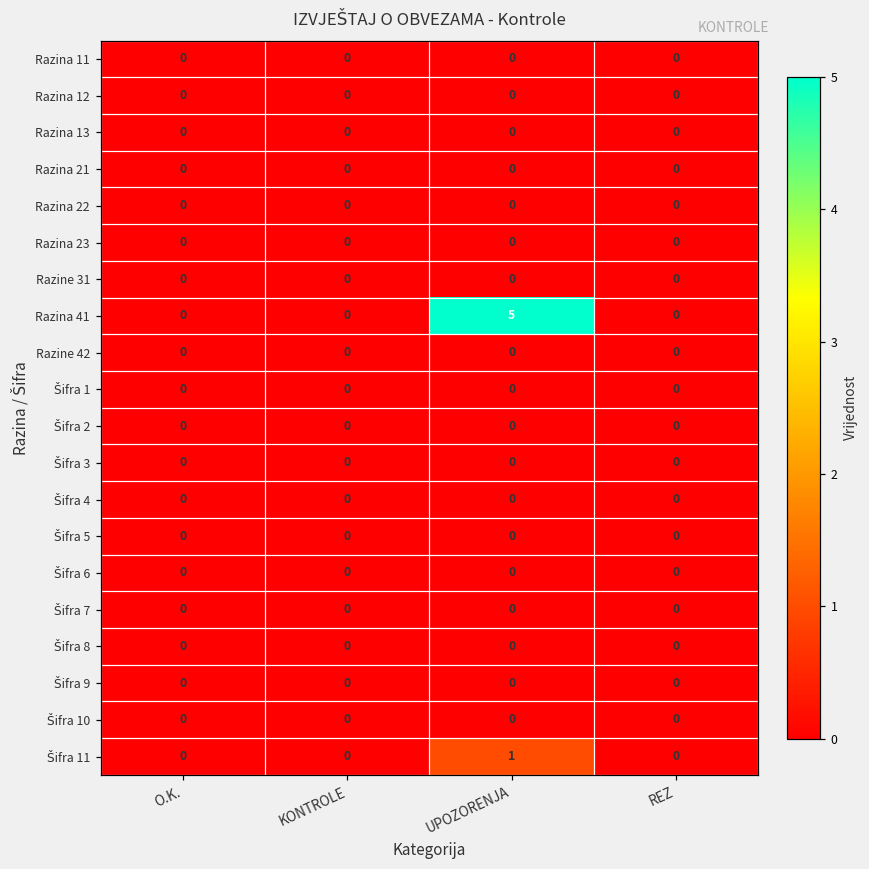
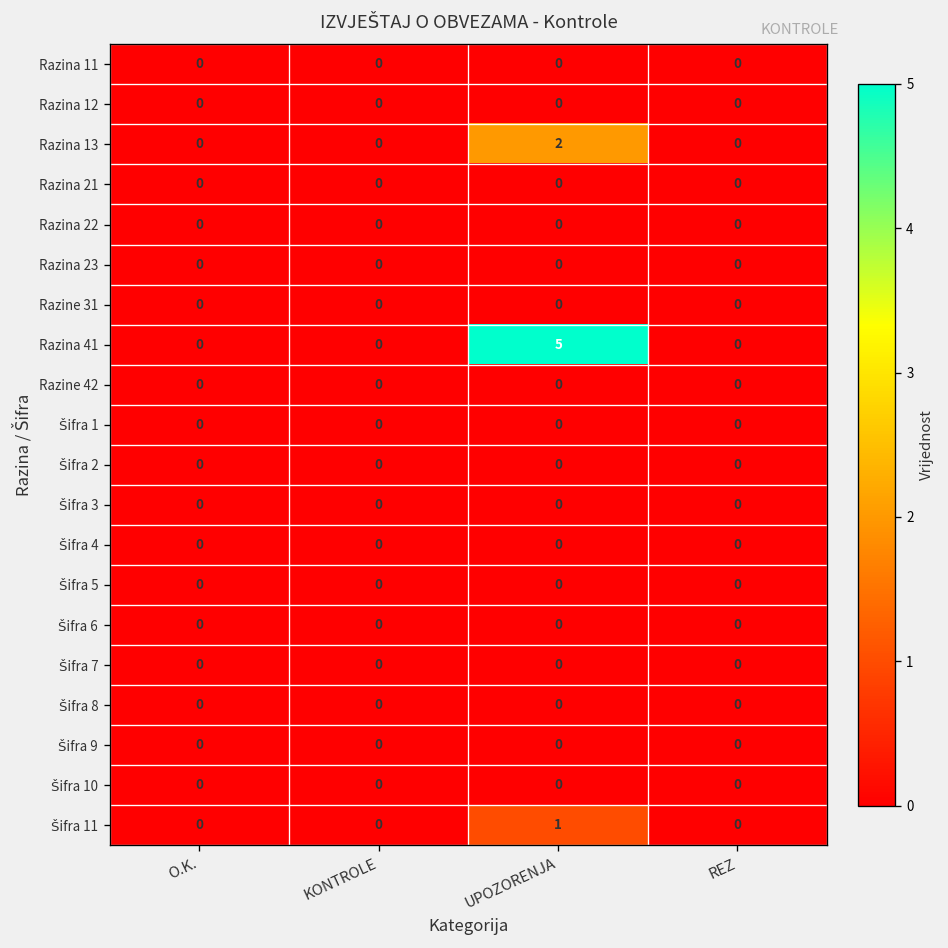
  {
    "Razina 11": {
      "O.K.": 0,
      "KONTROLE": 0,
      "UPOZORENJA": 0,
      "REZ": 0
    },
    "Razina 12": {
      "O.K.": 0,
      "KONTROLE": 0,
      "UPOZORENJA": 0,
      "REZ": 0
    },
    "Razina 13": {
      "O.K.": 0,
      "KONTROLE": 0,
-     "UPOZORENJA": 0,
+     "UPOZORENJA": 2,
      "REZ": 0
    },
    "Razina 21": {
      "O.K.": 0,
      "KONTROLE": 0,
      "UPOZORENJA": 0,
      "REZ": 0
    },
    "Razina 22": {
      "O.K.": 0,
      "KONTROLE": 0,
      "UPOZORENJA": 0,
      "REZ": 0
    },
    "Razina 23": {
      "O.K.": 0,
      "KONTROLE": 0,
      "UPOZORENJA": 0,
      "REZ": 0
    },
    "Razine 31": {
      "O.K.": 0,
      "KONTROLE": 0,
      "UPOZORENJA": 0,
      "REZ": 0
    },
    "Razina 41": {
      "O.K.": 0,
      "KONTROLE": 0,
      "UPOZORENJA": 5,
      "REZ": 0
    },
    "Razine 42": {
      "O.K.": 0,
      "KONTROLE": 0,
      "UPOZORENJA": 0,
      "REZ": 0
    },
    "Šifra 1": {
      "O.K.": 0,
      "KONTROLE": 0,
      "UPOZORENJA": 0,
      "REZ": 0
    },
    "Šifra 2": {
      "O.K.": 0,
      "KONTROLE": 0,
      "UPOZORENJA": 0,
      "REZ": 0
    },
    "Šifra 3": {
      "O.K.": 0,
      "KONTROLE": 0,
      "UPOZORENJA": 0,
      "REZ": 0
    },
    "Šifra 4": {
      "O.K.": 0,
      "KONTROLE": 0,
      "UPOZORENJA": 0,
      "REZ": 0
    },
    "Šifra 5": {
      "O.K.": 0,
      "KONTROLE": 0,
      "UPOZORENJA": 0,
      "REZ": 0
    },
    "Šifra 6": {
      "O.K.": 0,
      "KONTROLE": 0,
      "UPOZORENJA": 0,
      "REZ": 0
    },
    "Šifra 7": {
      "O.K.": 0,
      "KONTROLE": 0,
      "UPOZORENJA": 0,
      "REZ": 0
    },
    "Šifra 8": {
      "O.K.": 0,
      "KONTROLE": 0,
      "UPOZORENJA": 0,
      "REZ": 0
    },
    "Šifra 9": {
      "O.K.": 0,
      "KONTROLE": 0,
      "UPOZORENJA": 0,
      "REZ": 0
    },
    "Šifra 10": {
      "O.K.": 0,
      "KONTROLE": 0,
      "UPOZORENJA": 0,
      "REZ": 0
    },
    "Šifra 11": {
      "O.K.": 0,
      "KONTROLE": 0,
      "UPOZORENJA": 1,
      "REZ": 0
    }
  }
